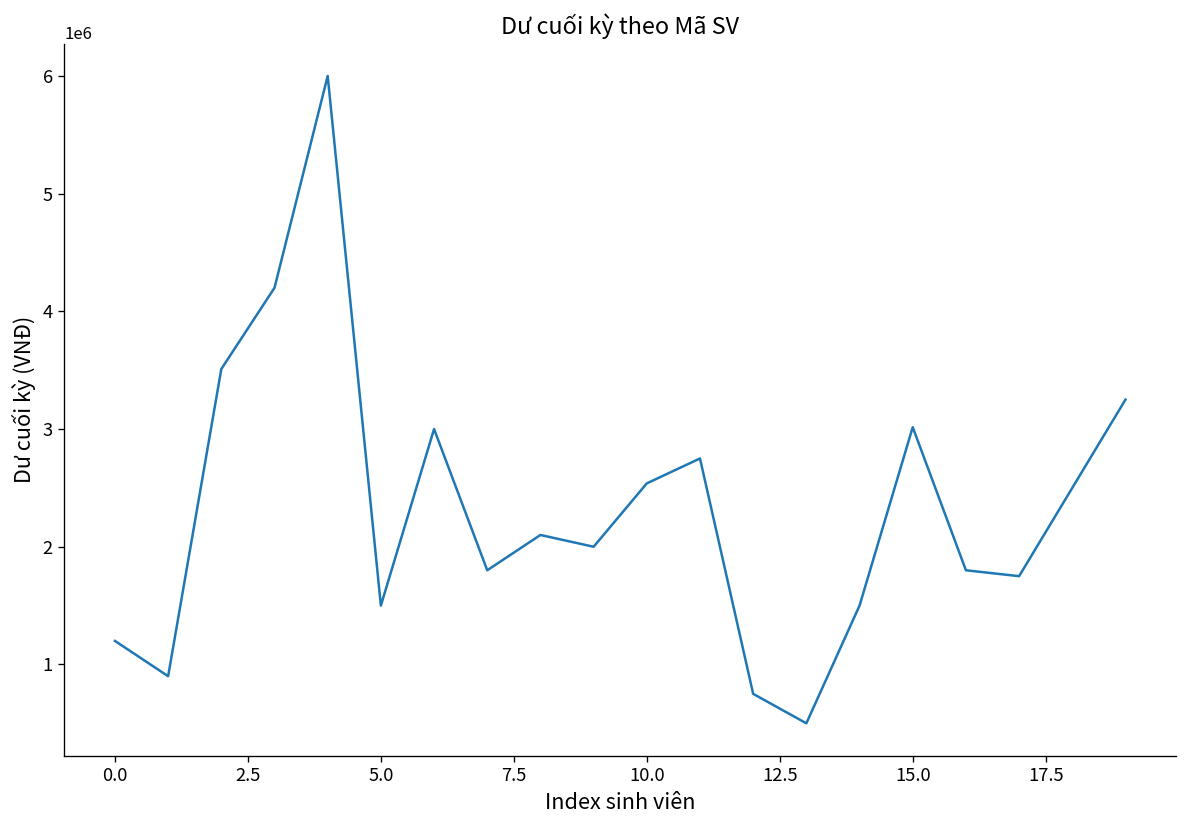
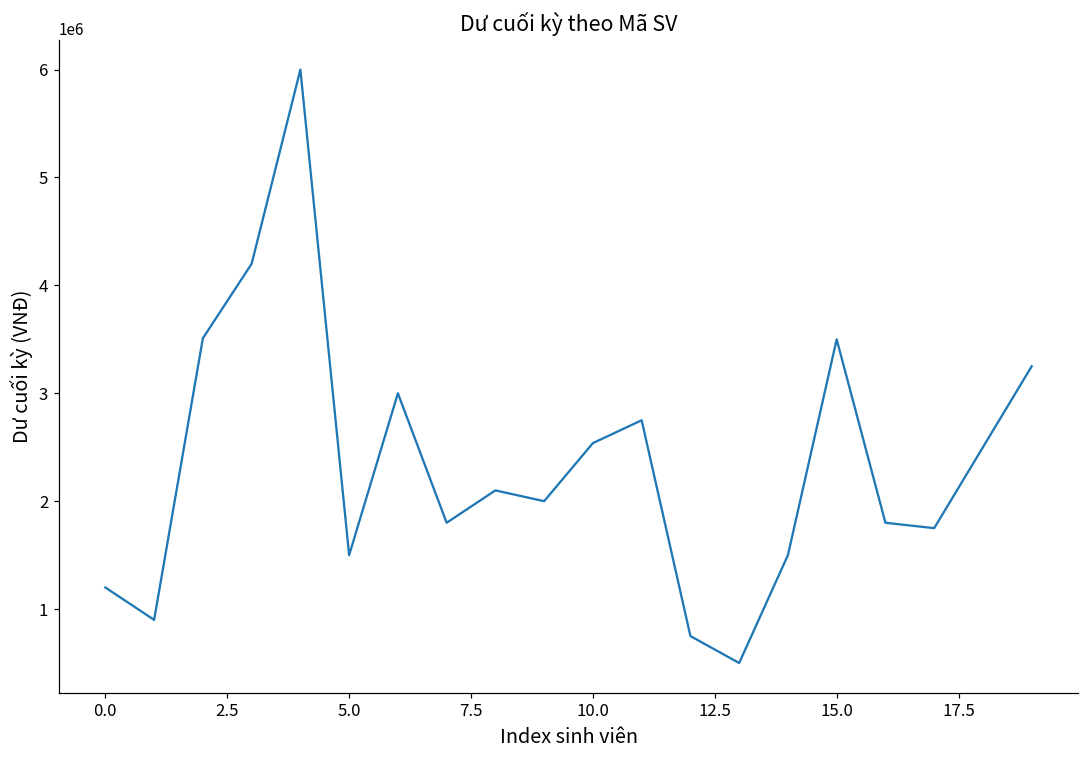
  {
    "0.0": 1200000,
    "5.0": 1500000,
    "10.0": 2500000,
-   "15.0": 3000000
+   "15.0": 3500000
  }
